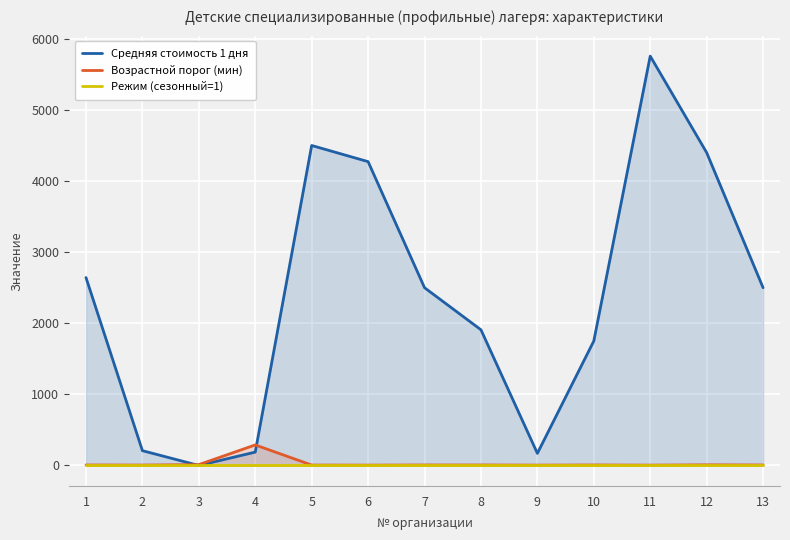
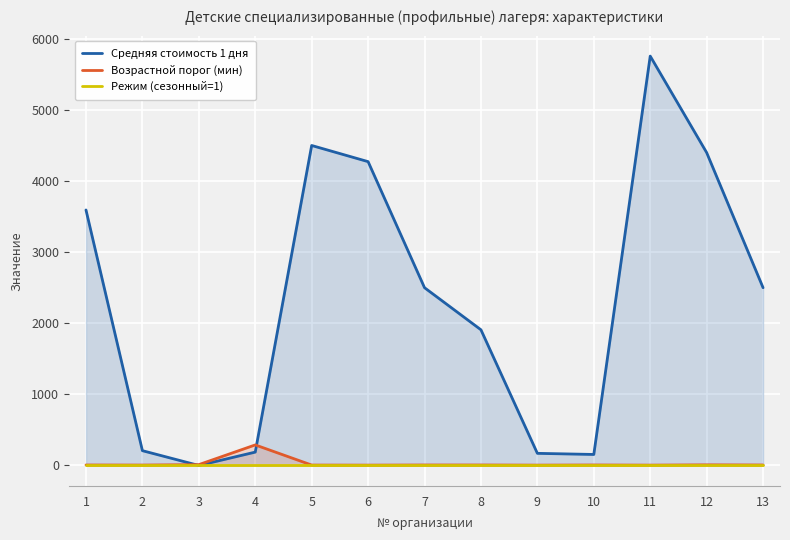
  {
    "Средняя стоимость 1 дня": {
-     "1": 2600,
+     "1": 3600,
      "2": 200,
      "4": 200,
      "5": 4500,
      "6": 4300,
      "7": 2500,
      "8": 1900,
      "9": 200,
-     "10": 1800,
+     "10": 200,
      "11": 5800,
      "12": 4400,
      "13": 2500
    },
    "Возрастной порог (мин)": {
      "4": 300
    },
    "Режим (сезонный=1)": {
      "4": 0
    }
  }
